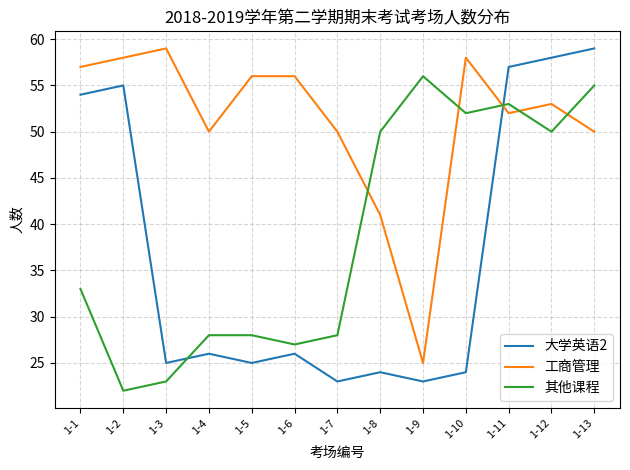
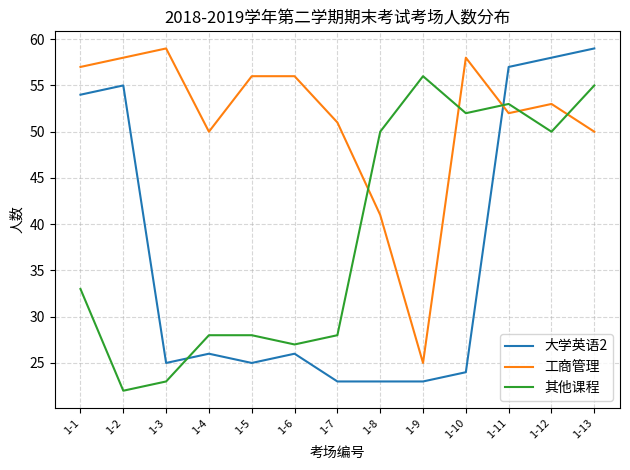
  {
    "大学英语2": {
      "1-1": 54,
      "1-2": 55,
      "1-3": 25,
      "1-4": 26,
      "1-5": 25,
      "1-6": 26,
      "1-7": 23,
-     "1-8": 24,
+     "1-8": 23,
      "1-9": 23,
      "1-10": 24,
      "1-11": 57,
      "1-12": 58,
      "1-13": 59
    },
    "工商管理": {
      "1-1": 57,
      "1-2": 58,
      "1-3": 59,
      "1-4": 50,
      "1-5": 56,
      "1-6": 56,
-     "1-7": 50,
+     "1-7": 51,
      "1-8": 41,
      "1-9": 25,
      "1-10": 58,
      "1-11": 52,
      "1-12": 53,
      "1-13": 50
    },
    "其他课程": {
      "1-1": 33,
      "1-2": 22,
      "1-3": 23,
      "1-4": 28,
      "1-5": 28,
      "1-6": 27,
      "1-7": 28,
      "1-8": 50,
      "1-9": 56,
      "1-10": 52,
      "1-11": 53,
      "1-12": 50,
      "1-13": 55
    }
  }
